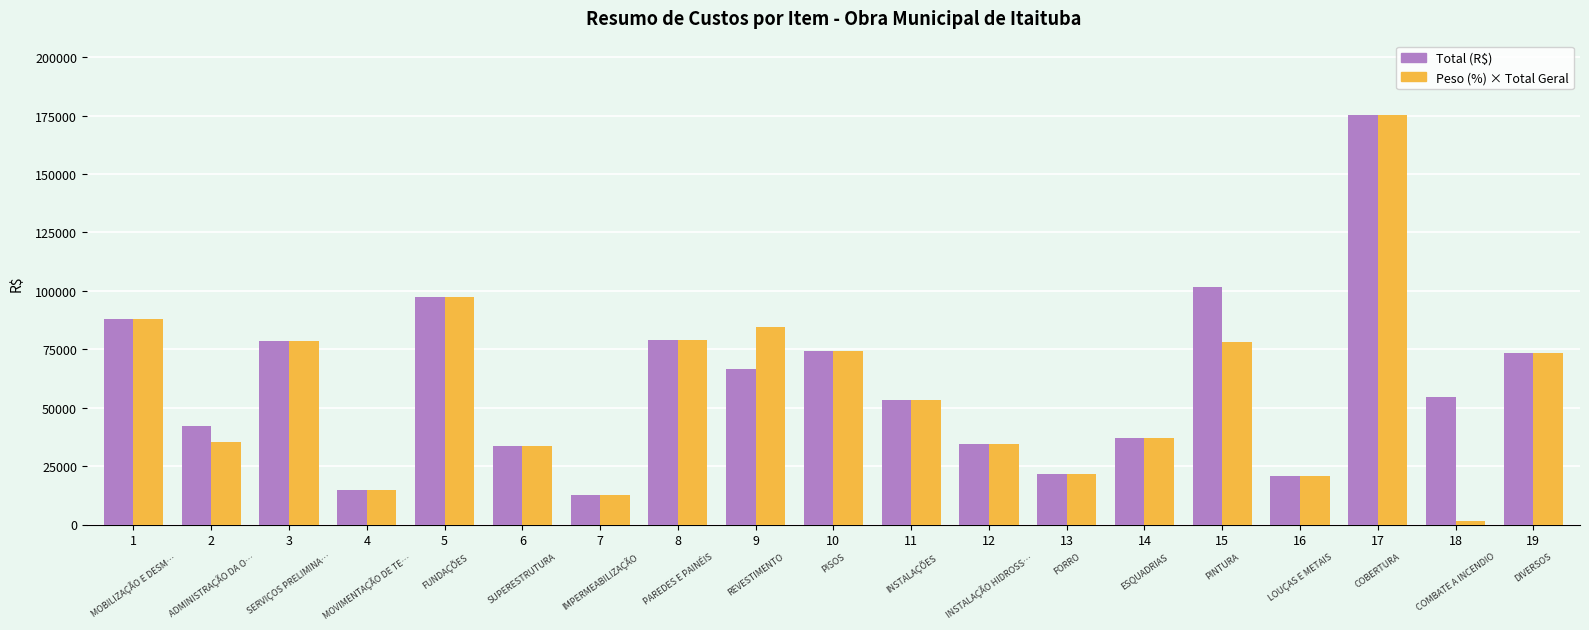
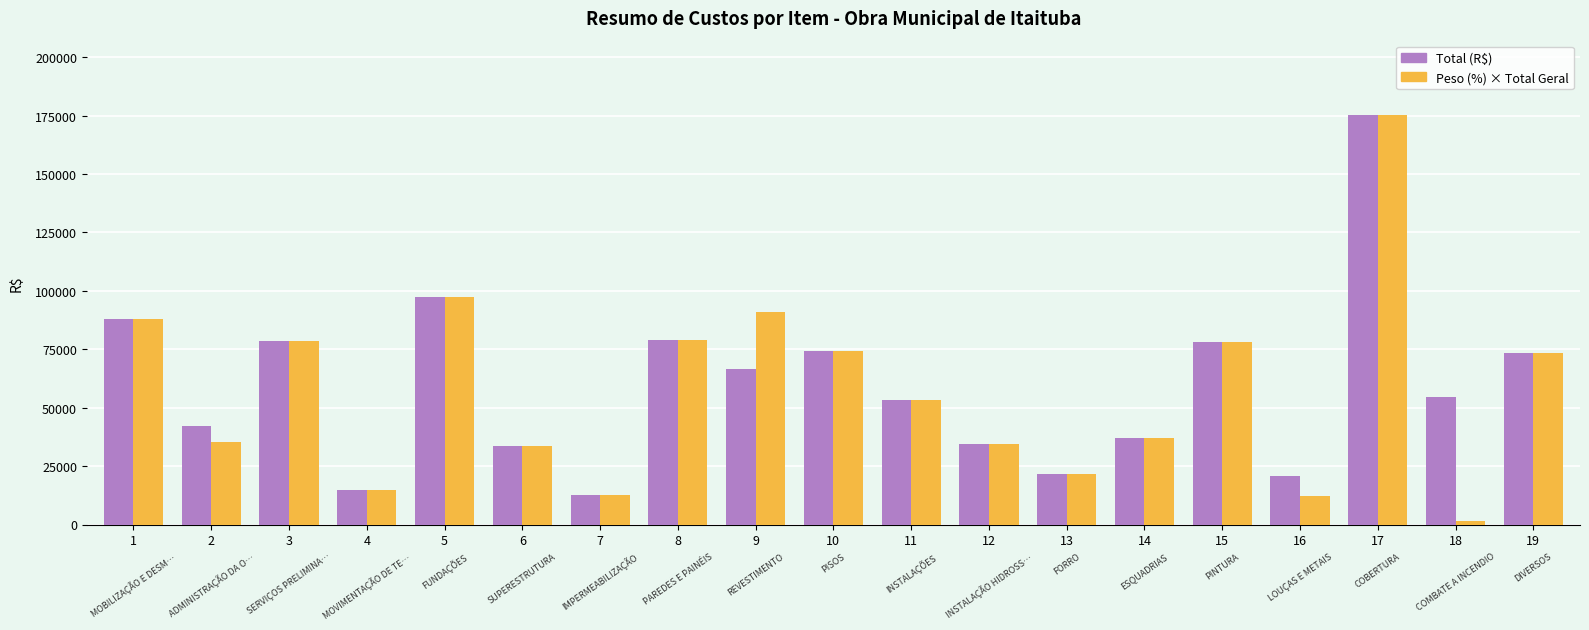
  {
    "Total (R$)": {
      "1": 88000,
      "2": 42000,
      "3": 79000,
      "4": 15000,
      "5": 97000,
      "6": 34000,
      "7": 12000,
      "8": 79000,
      "9": 67000,
      "10": 74000,
      "11": 53000,
      "12": 34000,
      "13": 22000,
      "14": 37000,
-     "15": 101000,
+     "15": 78000,
      "16": 21000,
      "17": 175000,
      "18": 55000,
      "19": 74000
    },
    "Peso (%) × Total Geral": {
      "1": 88000,
      "2": 35000,
      "3": 79000,
      "4": 15000,
      "5": 97000,
      "6": 34000,
      "7": 12000,
      "8": 79000,
-     "9": 85000,
+     "9": 91000,
      "10": 74000,
      "11": 53000,
      "12": 34000,
      "13": 22000,
      "14": 37000,
      "15": 78000,
-     "16": 21000,
+     "16": 12000,
      "17": 175000,
      "18": 2000,
      "19": 74000
    }
  }
